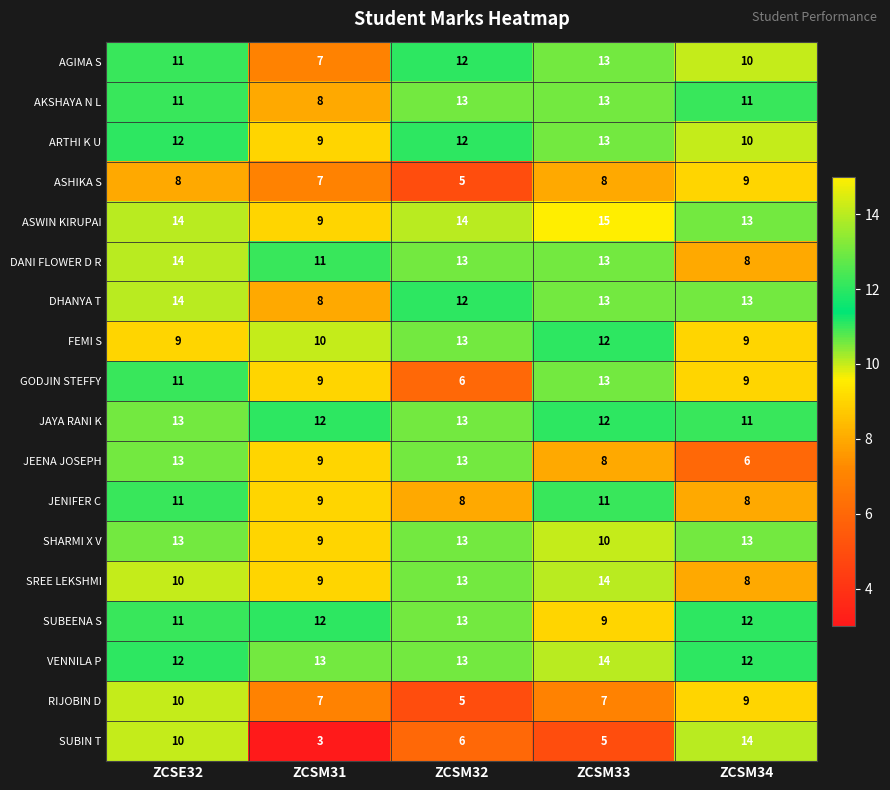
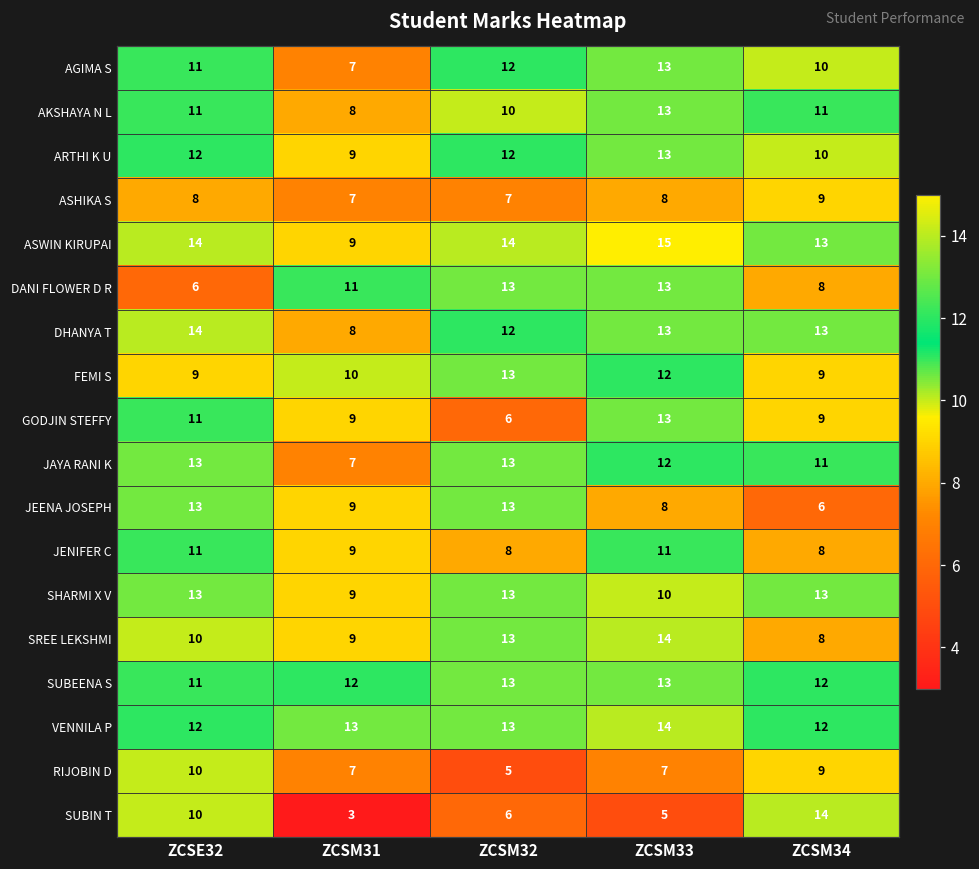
  {
    "AGIMA S": {
      "ZCSE32": 11,
      "ZCSM31": 7,
      "ZCSM32": 12,
      "ZCSM33": 13,
      "ZCSM34": 10
    },
    "AKSHAYA N L": {
      "ZCSE32": 11,
      "ZCSM31": 8,
-     "ZCSM32": 13,
+     "ZCSM32": 10,
      "ZCSM33": 13,
      "ZCSM34": 11
    },
    "ARTHI K U": {
      "ZCSE32": 12,
      "ZCSM31": 9,
      "ZCSM32": 12,
      "ZCSM33": 13,
      "ZCSM34": 10
    },
    "ASHIKA S": {
      "ZCSE32": 8,
      "ZCSM31": 7,
-     "ZCSM32": 5,
+     "ZCSM32": 7,
      "ZCSM33": 8,
      "ZCSM34": 9
    },
    "ASWIN KIRUPAI": {
      "ZCSE32": 14,
      "ZCSM31": 9,
      "ZCSM32": 14,
      "ZCSM33": 15,
      "ZCSM34": 13
    },
    "DANI FLOWER D R": {
-     "ZCSE32": 14,
+     "ZCSE32": 6,
      "ZCSM31": 11,
      "ZCSM32": 13,
      "ZCSM33": 13,
      "ZCSM34": 8
    },
    "DHANYA T": {
      "ZCSE32": 14,
      "ZCSM31": 8,
      "ZCSM32": 12,
      "ZCSM33": 13,
      "ZCSM34": 13
    },
    "FEMI S": {
      "ZCSE32": 9,
      "ZCSM31": 10,
      "ZCSM32": 13,
      "ZCSM33": 12,
      "ZCSM34": 9
    },
    "GODJIN STEFFY": {
      "ZCSE32": 11,
      "ZCSM31": 9,
      "ZCSM32": 6,
      "ZCSM33": 13,
      "ZCSM34": 9
    },
    "JAYA RANI K": {
      "ZCSE32": 13,
-     "ZCSM31": 12,
+     "ZCSM31": 7,
      "ZCSM32": 13,
      "ZCSM33": 12,
      "ZCSM34": 11
    },
    "JEENA JOSEPH": {
      "ZCSE32": 13,
      "ZCSM31": 9,
      "ZCSM32": 13,
      "ZCSM33": 8,
      "ZCSM34": 6
    },
    "JENIFER C": {
      "ZCSE32": 11,
      "ZCSM31": 9,
      "ZCSM32": 8,
      "ZCSM33": 11,
      "ZCSM34": 8
    },
    "SHARMI X V": {
      "ZCSE32": 13,
      "ZCSM31": 9,
      "ZCSM32": 13,
      "ZCSM33": 10,
      "ZCSM34": 13
    },
    "SREE LEKSHMI": {
      "ZCSE32": 10,
      "ZCSM31": 9,
      "ZCSM32": 13,
      "ZCSM33": 14,
      "ZCSM34": 8
    },
    "SUBEENA S": {
      "ZCSE32": 11,
      "ZCSM31": 12,
      "ZCSM32": 13,
-     "ZCSM33": 9,
+     "ZCSM33": 13,
      "ZCSM34": 12
    },
    "VENNILA P": {
      "ZCSE32": 12,
      "ZCSM31": 13,
      "ZCSM32": 13,
      "ZCSM33": 14,
      "ZCSM34": 12
    },
    "RIJOBIN D": {
      "ZCSE32": 10,
      "ZCSM31": 7,
      "ZCSM32": 5,
      "ZCSM33": 7,
      "ZCSM34": 9
    },
    "SUBIN T": {
      "ZCSE32": 10,
      "ZCSM31": 3,
      "ZCSM32": 6,
      "ZCSM33": 5,
      "ZCSM34": 14
    }
  }
